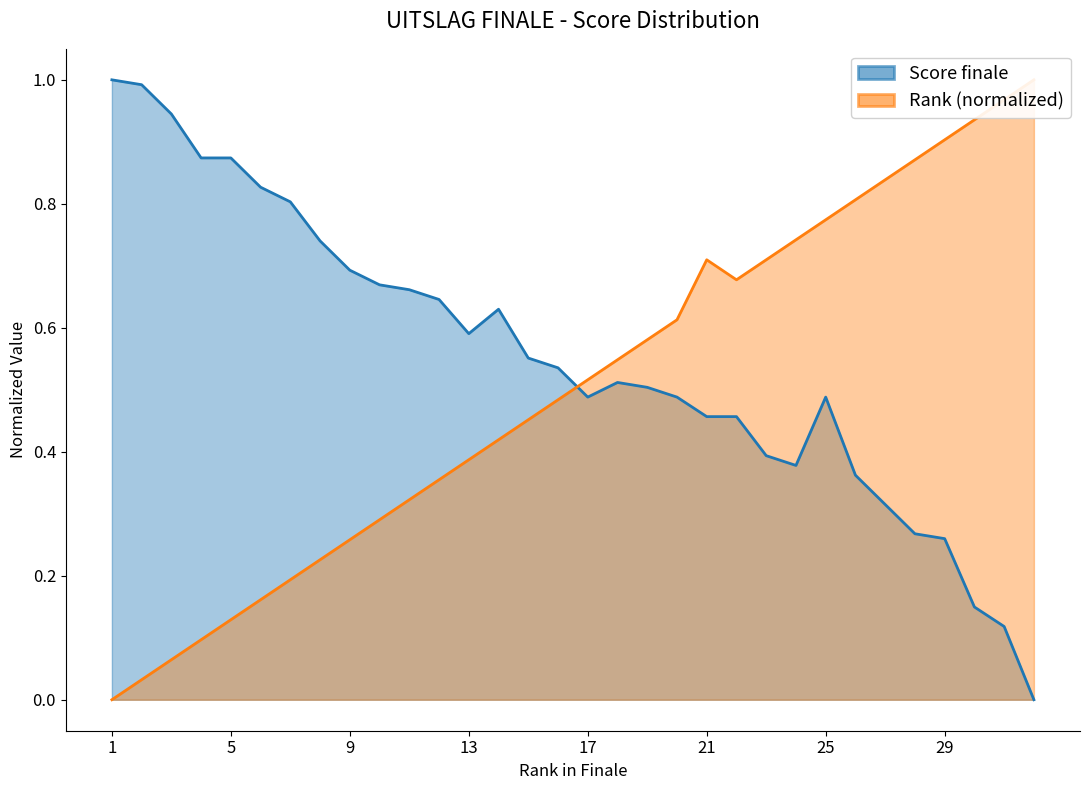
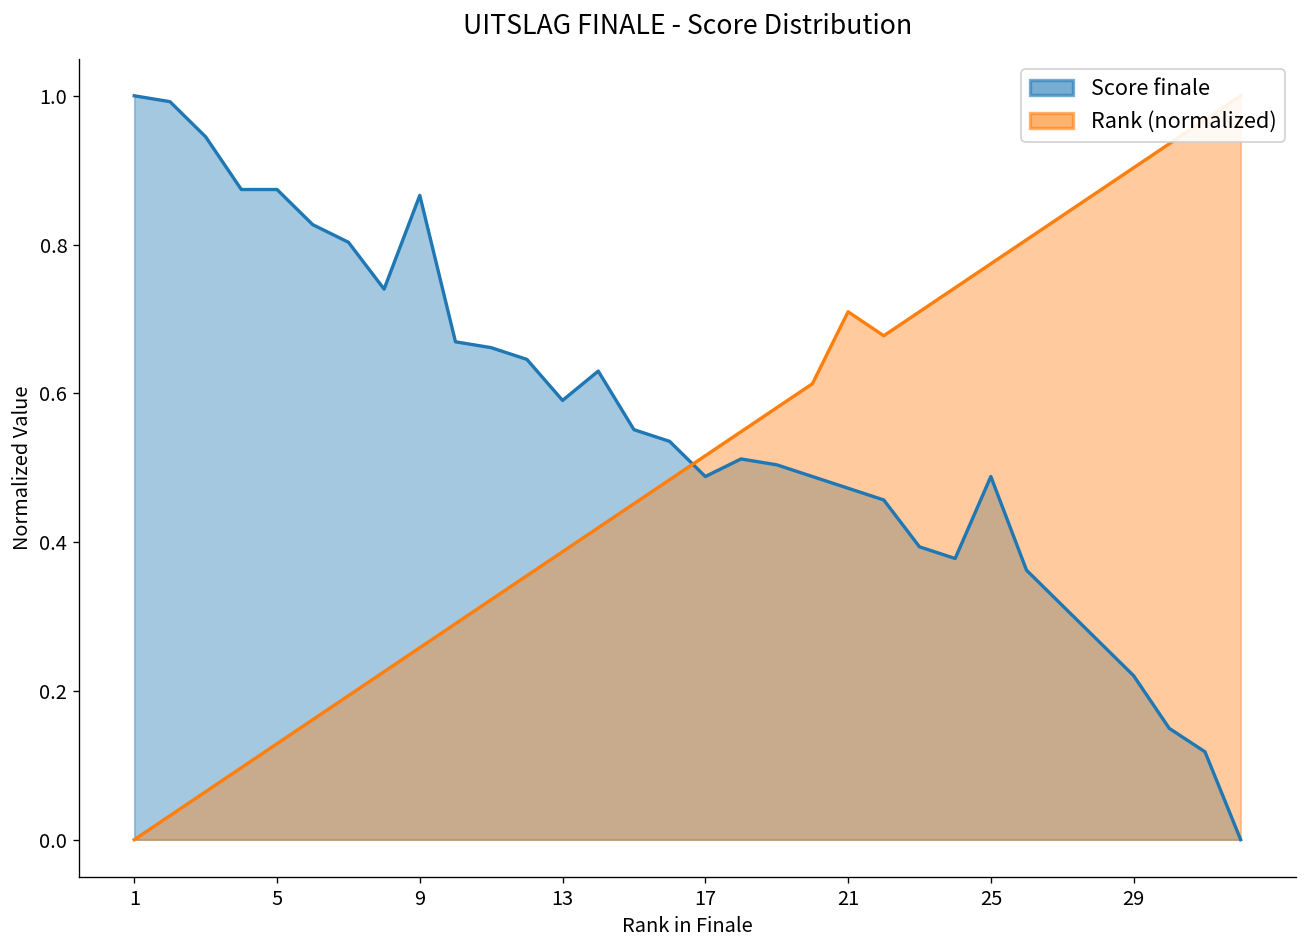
  {
    "Score finale": {
      "1": 1.00,
      "5": 0.87,
-     "9": 0.69,
+     "9": 0.87,
      "13": 0.59,
      "17": 0.49,
-     "21": 0.46,
+     "21": 0.47,
      "25": 0.49,
-     "29": 0.26
+     "29": 0.22
    },
    "Rank (normalized)": {
      "1": 0.00,
      "5": 0.13,
      "9": 0.26,
      "13": 0.39,
      "17": 0.52,
      "21": 0.71,
      "25": 0.77,
      "29": 0.90
    }
  }
